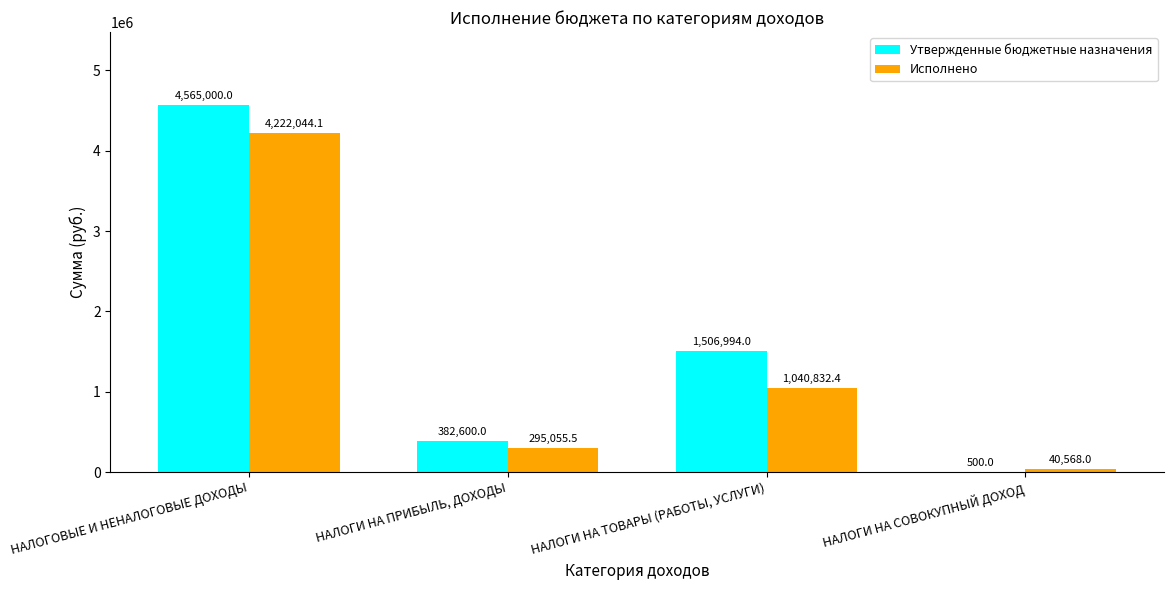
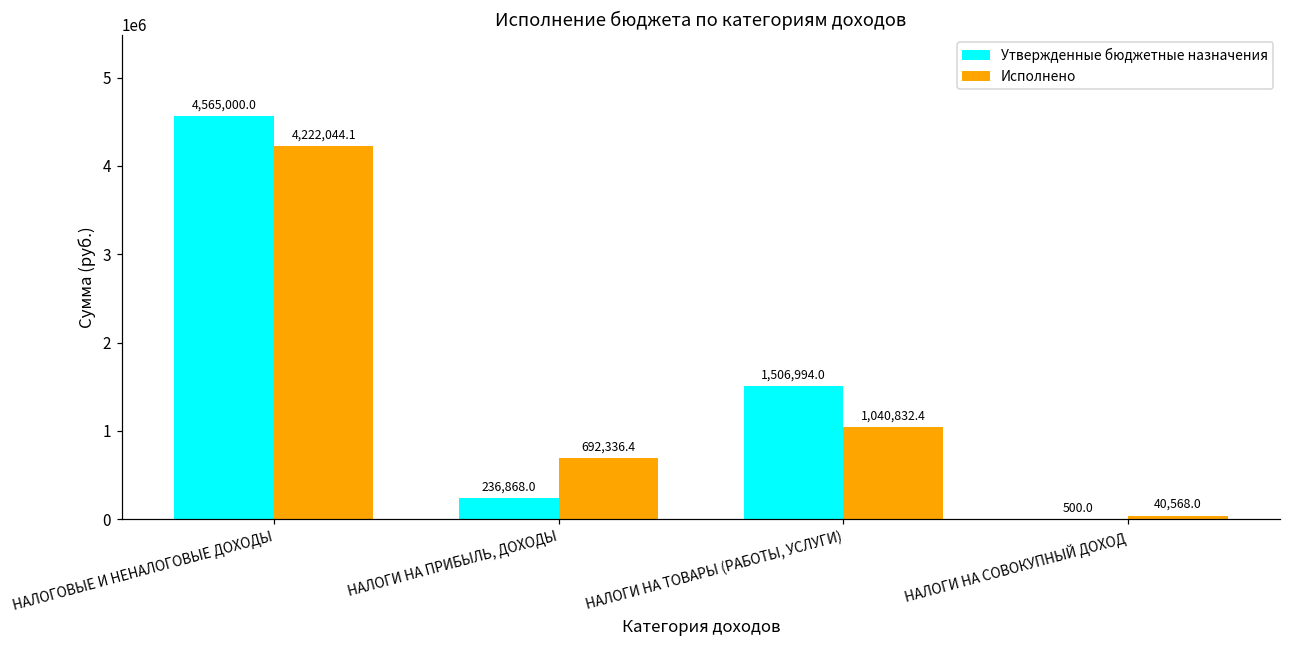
  {
    "Утвержденные бюджетные назначения": {
      "НАЛОГОВЫЕ И НЕНАЛОГОВЫЕ ДОХОДЫ": "4,565,000.0",
-     "НАЛОГИ НА ПРИБЫЛЬ, ДОХОДЫ": "382,600.0",
+     "НАЛОГИ НА ПРИБЫЛЬ, ДОХОДЫ": "236,868.0",
      "НАЛОГИ НА ТОВАРЫ (РАБОТЫ, УСЛУГИ)": "1,506,994.0",
      "НАЛОГИ НА СОВОКУПНЫЙ ДОХОД": "500.0"
    },
    "Исполнено": {
      "НАЛОГОВЫЕ И НЕНАЛОГОВЫЕ ДОХОДЫ": "4,222,044.1",
-     "НАЛОГИ НА ПРИБЫЛЬ, ДОХОДЫ": "295,055.5",
+     "НАЛОГИ НА ПРИБЫЛЬ, ДОХОДЫ": "692,336.4",
      "НАЛОГИ НА ТОВАРЫ (РАБОТЫ, УСЛУГИ)": "1,040,832.4",
      "НАЛОГИ НА СОВОКУПНЫЙ ДОХОД": "40,568.0"
    }
  }
